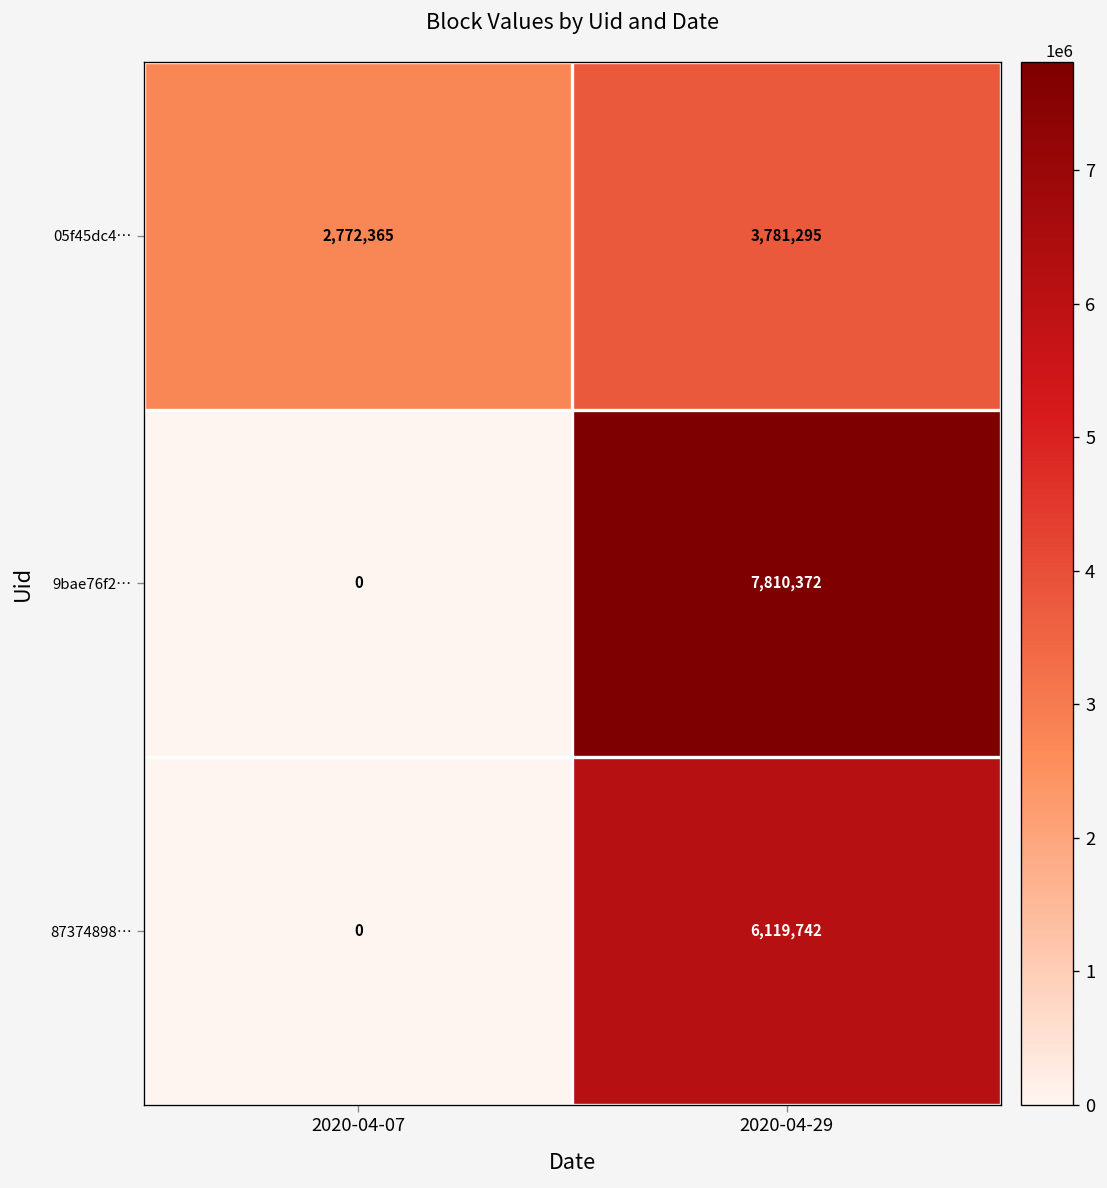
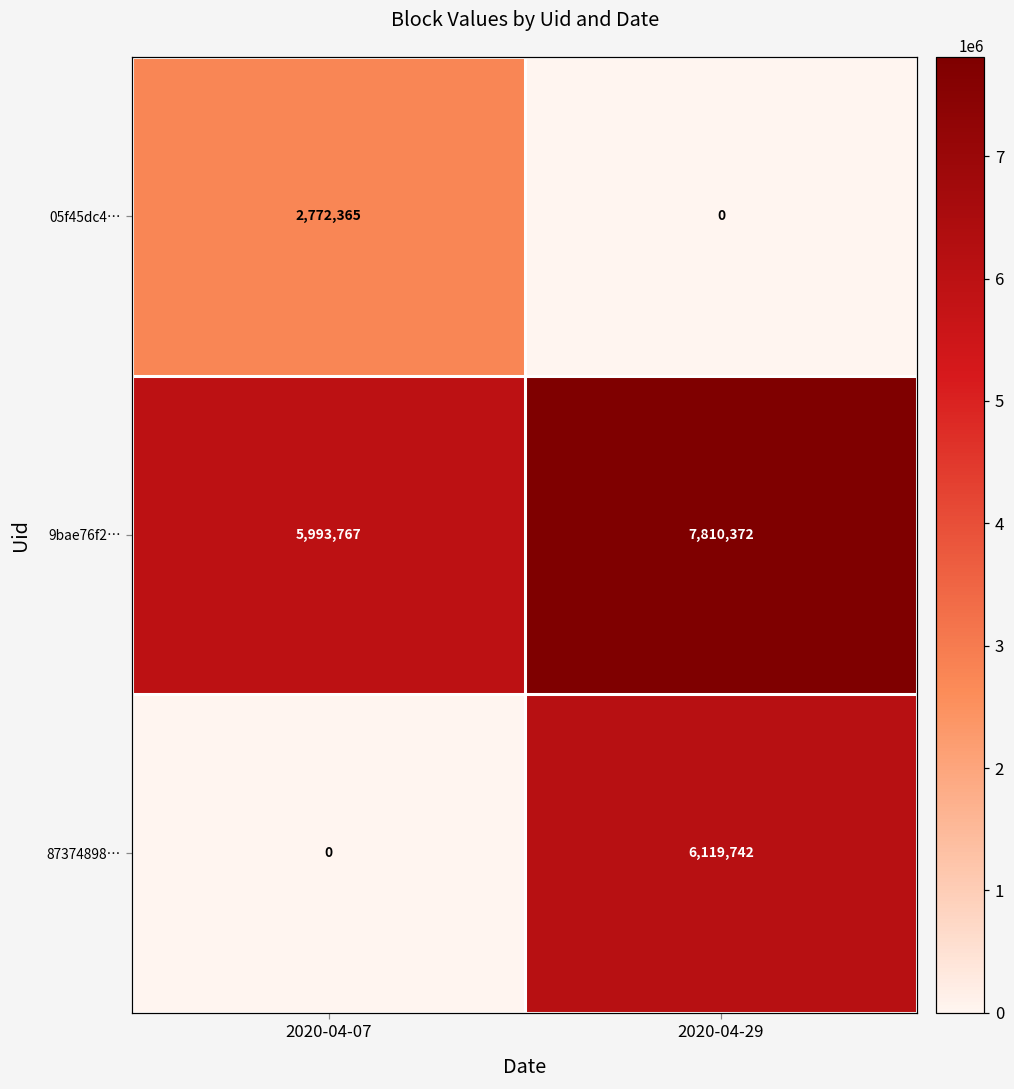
  {
    "05f45dc4…": {
      "2020-04-07": "2,772,365",
-     "2020-04-29": "3,781,295"
+     "2020-04-29": "0"
    },
    "9bae76f2…": {
-     "2020-04-07": "0",
+     "2020-04-07": "5,993,767",
      "2020-04-29": "7,810,372"
    },
    "87374898…": {
      "2020-04-07": "0",
      "2020-04-29": "6,119,742"
    }
  }
